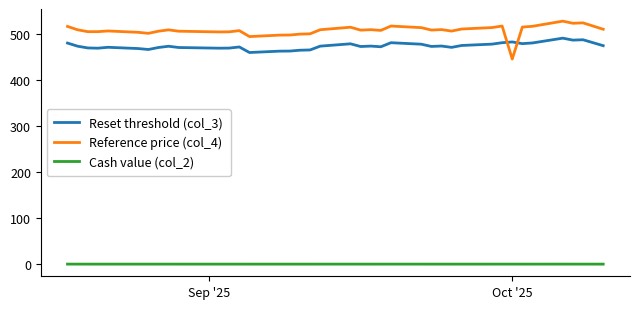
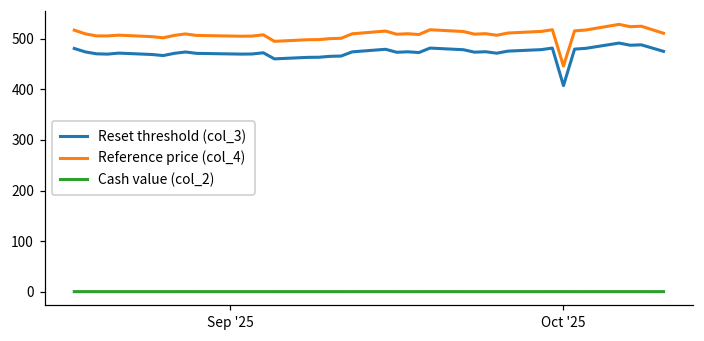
  {
    "Reset threshold (col_3)": {
-     "Oct '25": 480
+     "Oct '25": 410
    },
    "Reference price (col_4)": {
      "Oct '25": 450
    },
    "Cash value (col_2)": {
      "Oct '25": 0
    }
  }
